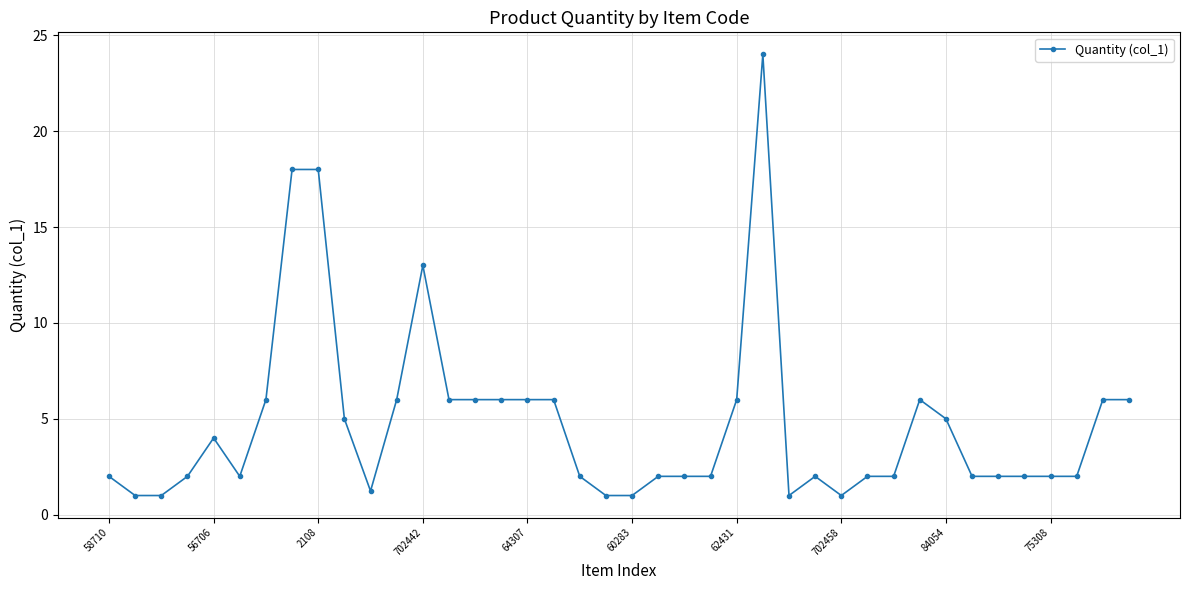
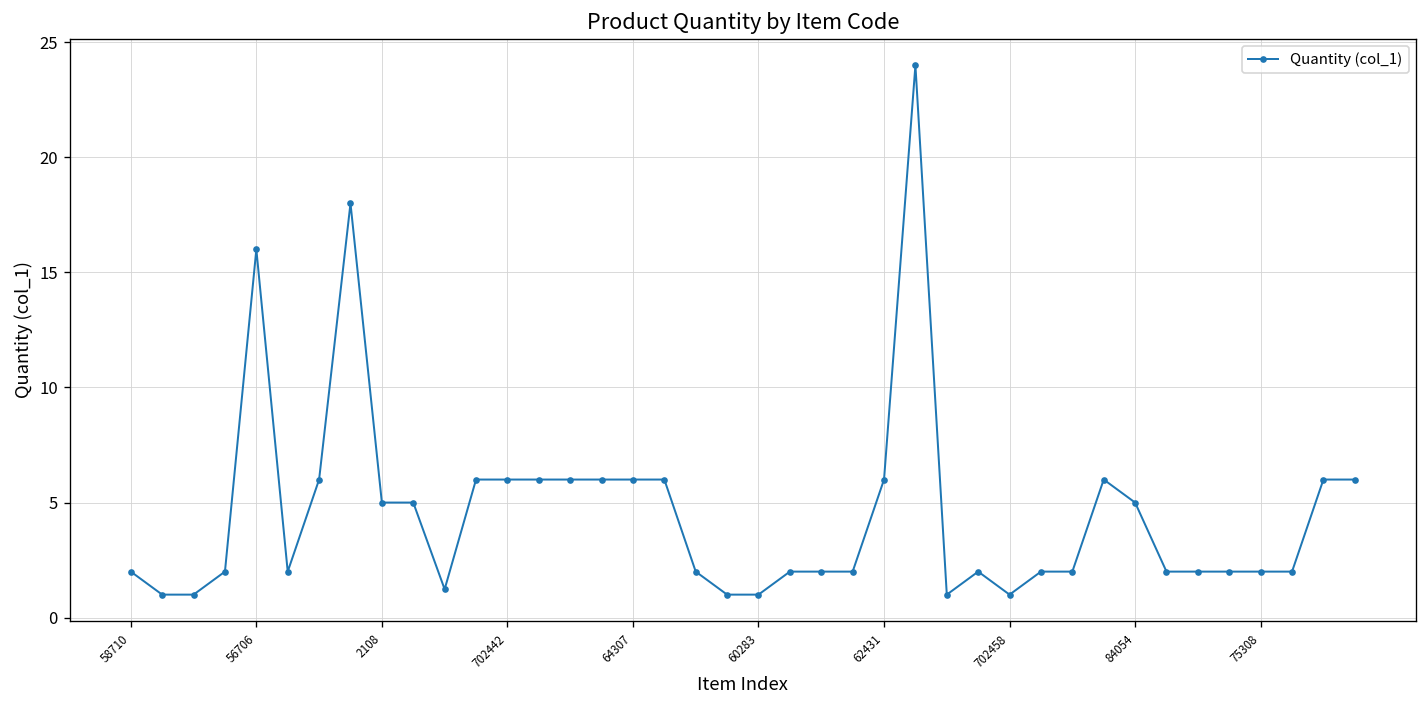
  {
    "58710": 2,
-   "56706": 4,
-   "2108": 18,
-   "702442": 13,
+   "56706": 16,
+   "2108": 5,
+   "702442": 6,
    "64307": 6,
    "60283": 1,
    "62431": 6,
    "702458": 1,
    "84054": 5,
    "75308": 2
  }
